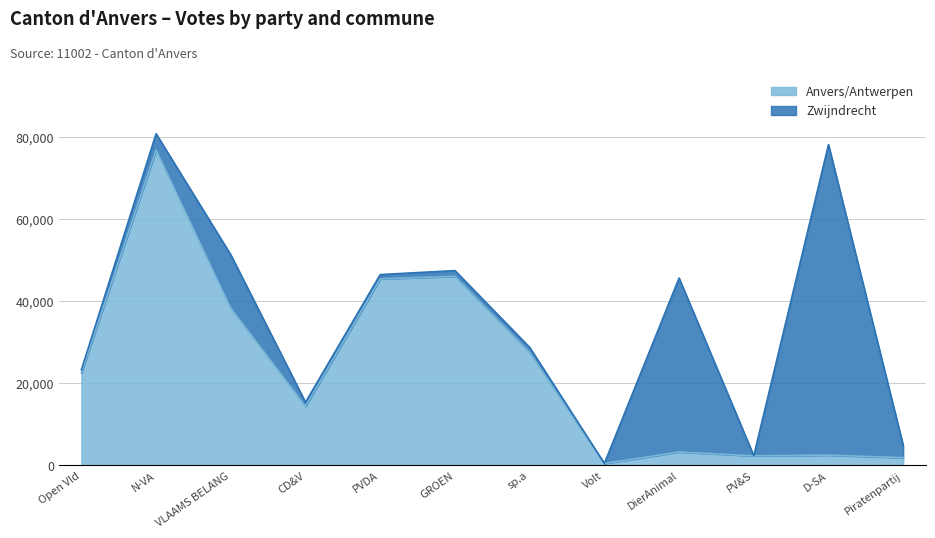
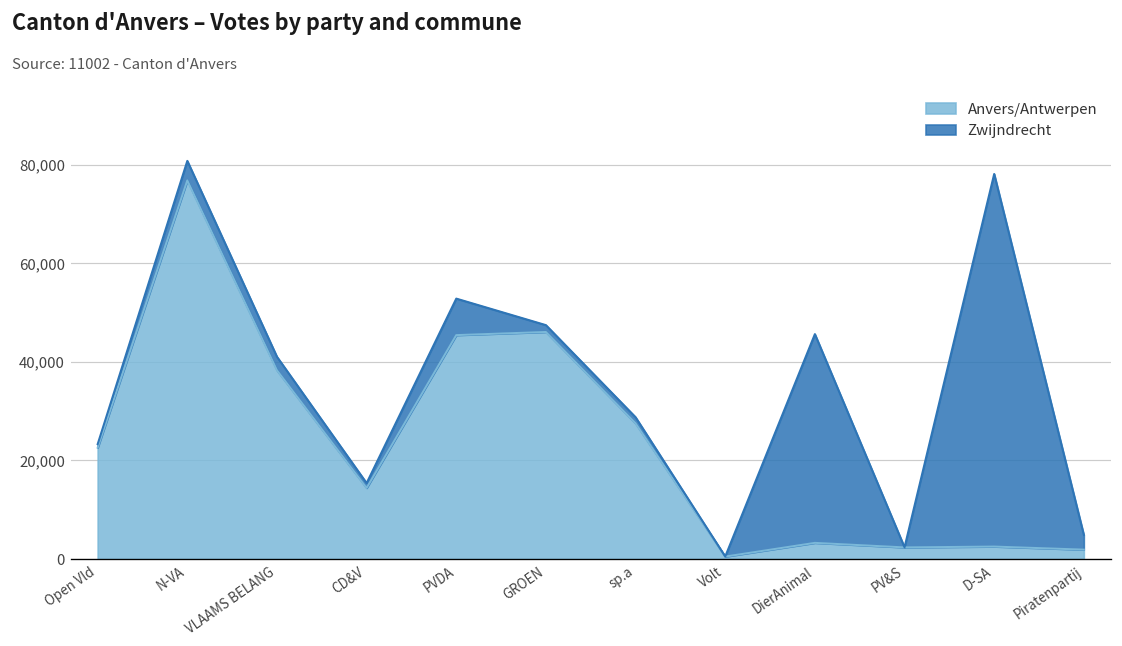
  {
    "Anvers/Antwerpen": {
      "Open Vld": "23,000",
      "N-VA": "77,000",
      "VLAAMS BELANG": "38,000",
      "CD&V": "14,000",
      "PVDA": "45,000",
      "GROEN": "46,000",
      "sp.a": "28,000",
      "DierAnimal": "3,000",
      "D-SA": "3,000",
      "Piratenpartij": "2,000"
    },
    "Zwijndrecht": {
      "Open Vld": "1,000",
      "N-VA": "4,000",
-     "VLAAMS BELANG": "13,000",
+     "VLAAMS BELANG": "3,000",
      "CD&V": "1,000",
-     "PVDA": "1,000",
+     "PVDA": "7,000",
      "GROEN": "1,000",
      "sp.a": "1,000",
      "DierAnimal": "42,000",
      "D-SA": "76,000",
      "Piratenpartij": "3,000"
    }
  }
